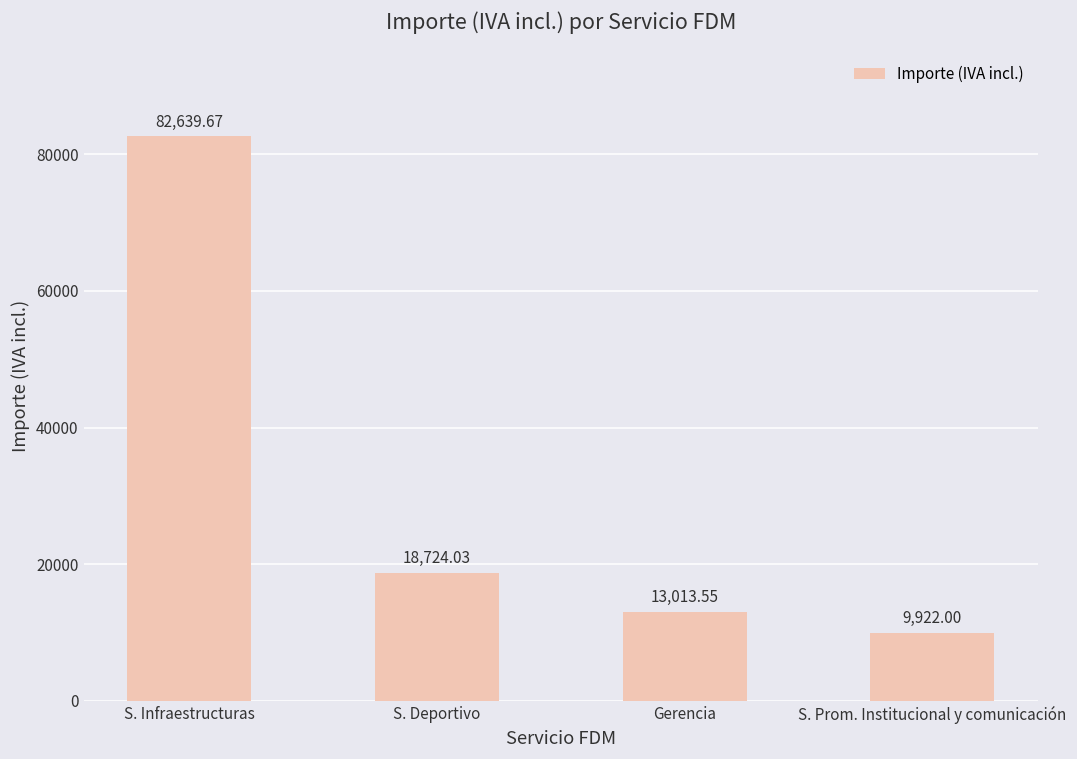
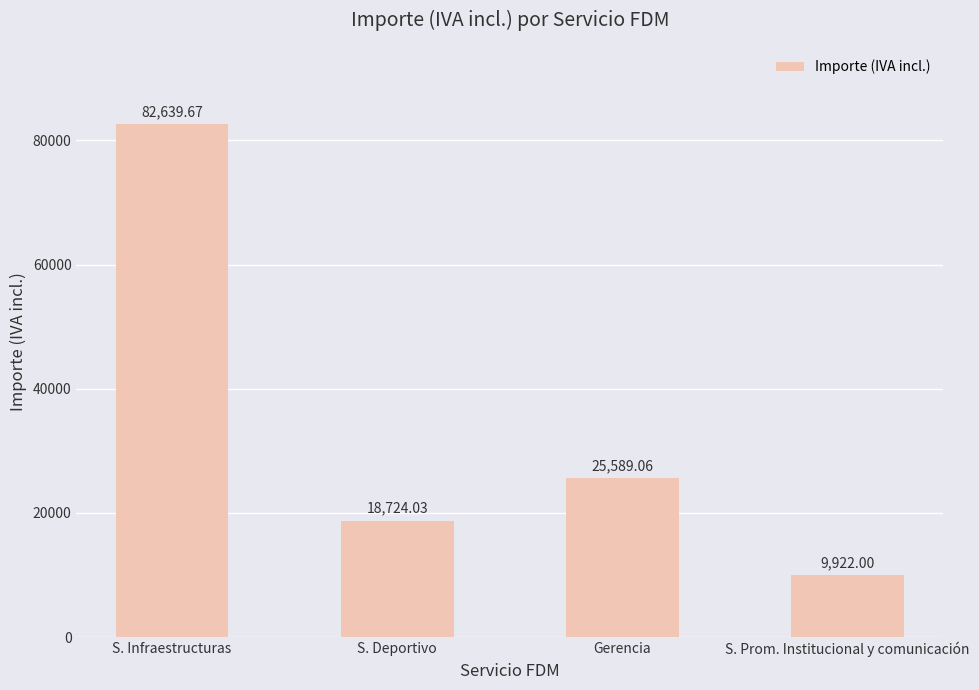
  {
    "S. Infraestructuras": "82,639.67",
    "S. Deportivo": "18,724.03",
-   "Gerencia": "13,013.55",
+   "Gerencia": "25,589.06",
    "S. Prom. Institucional y comunicación": "9,922.00"
  }
